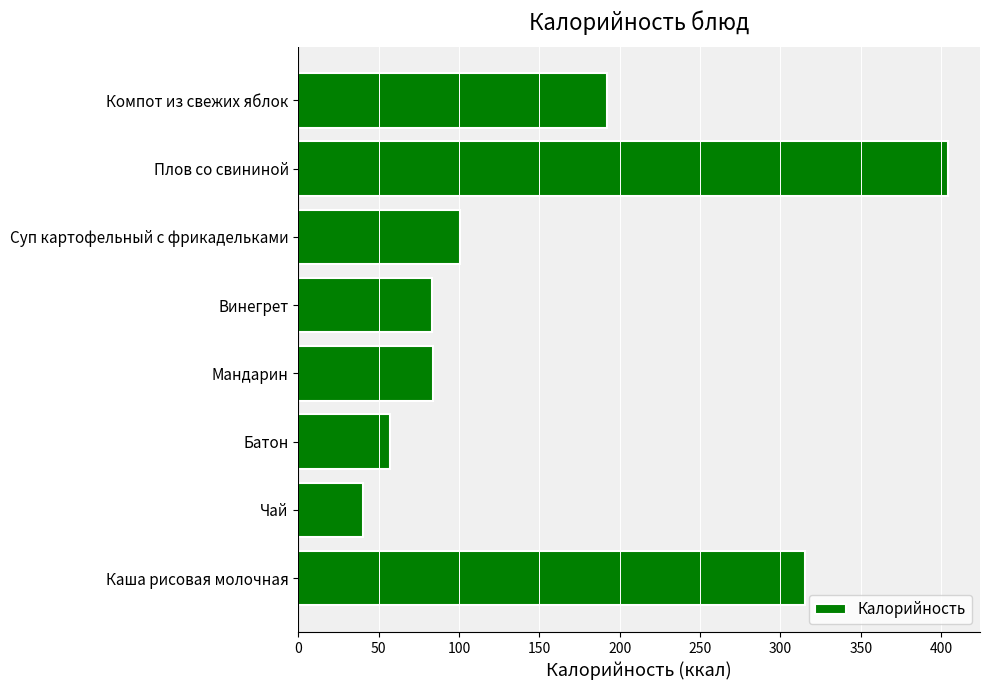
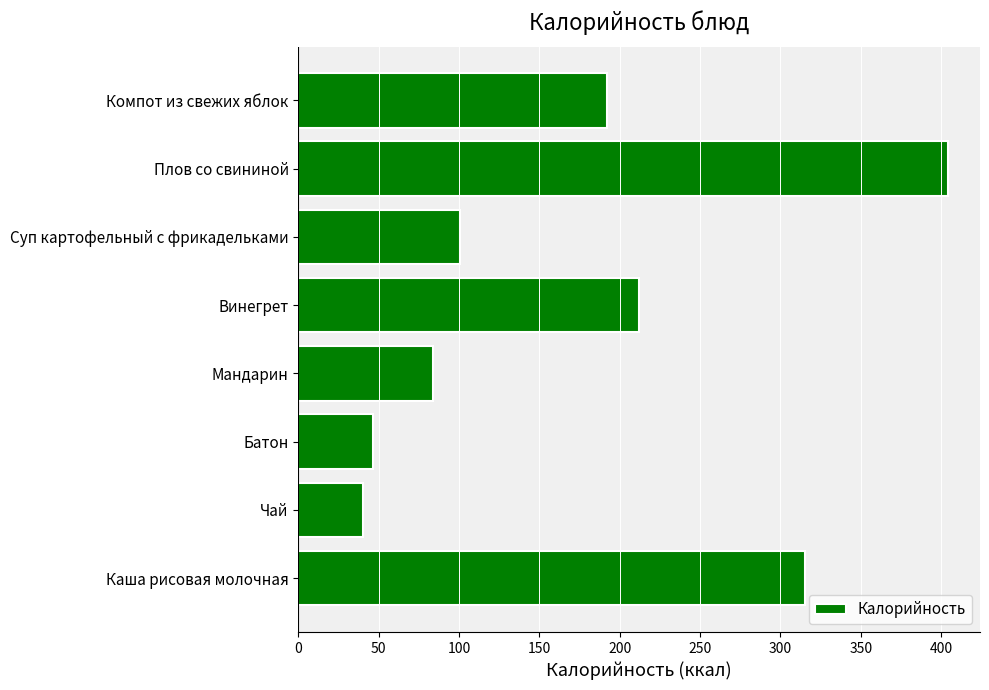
  {
    "Компот из свежих яблок": 192,
    "Плов со свининой": 404,
    "Суп картофельный с фрикадельками": 100,
-   "Винегрет": 83,
+   "Винегрет": 212,
    "Мандарин": 84,
-   "Батон": 57,
+   "Батон": 46,
    "Чай": 40,
    "Каша рисовая молочная": 316
  }
